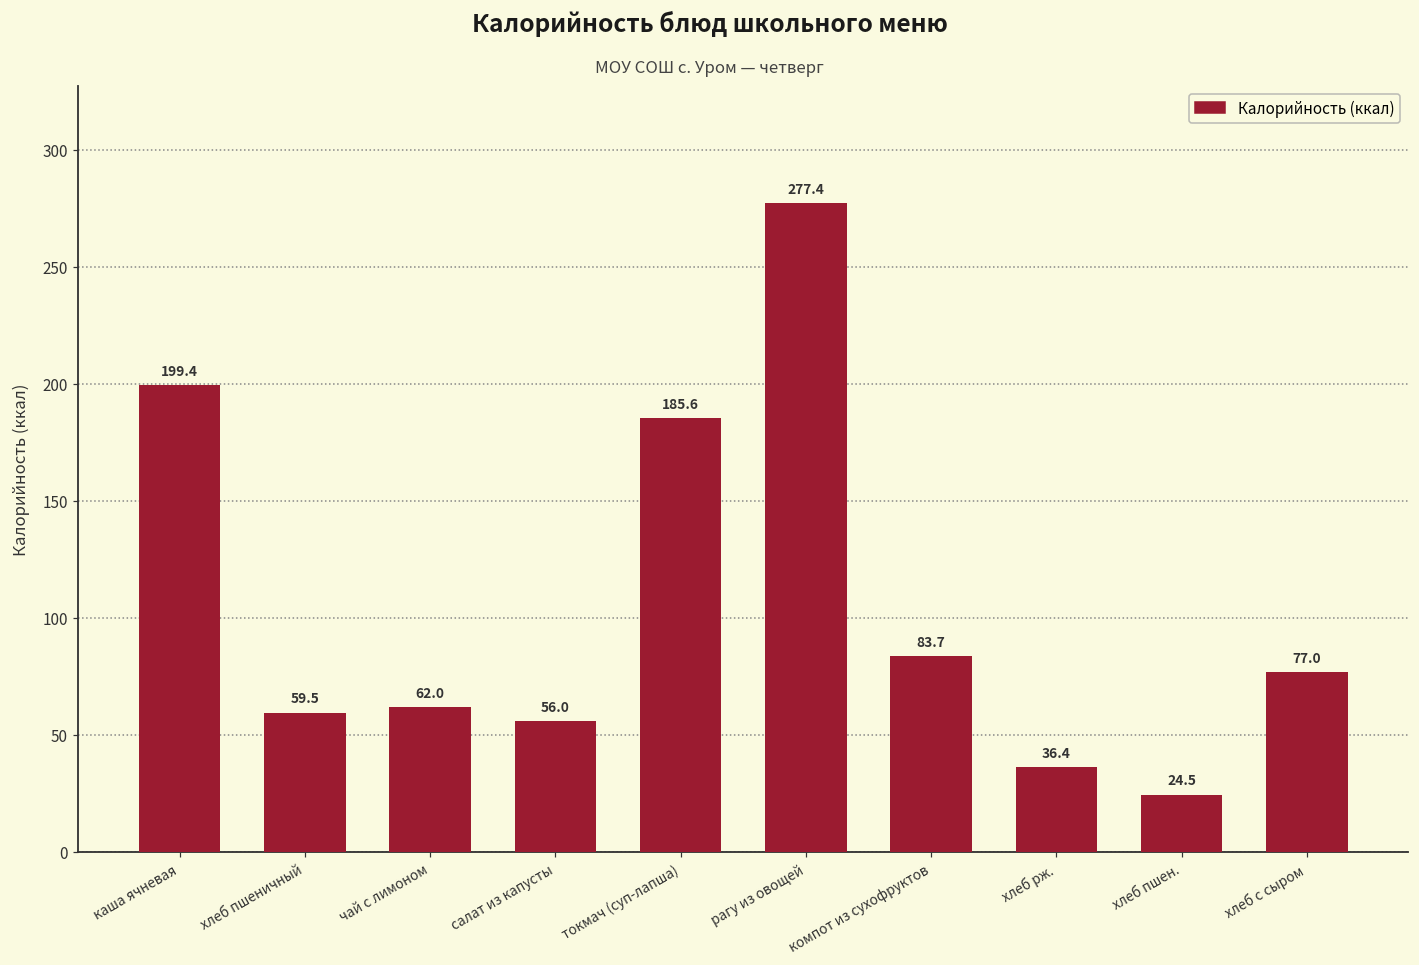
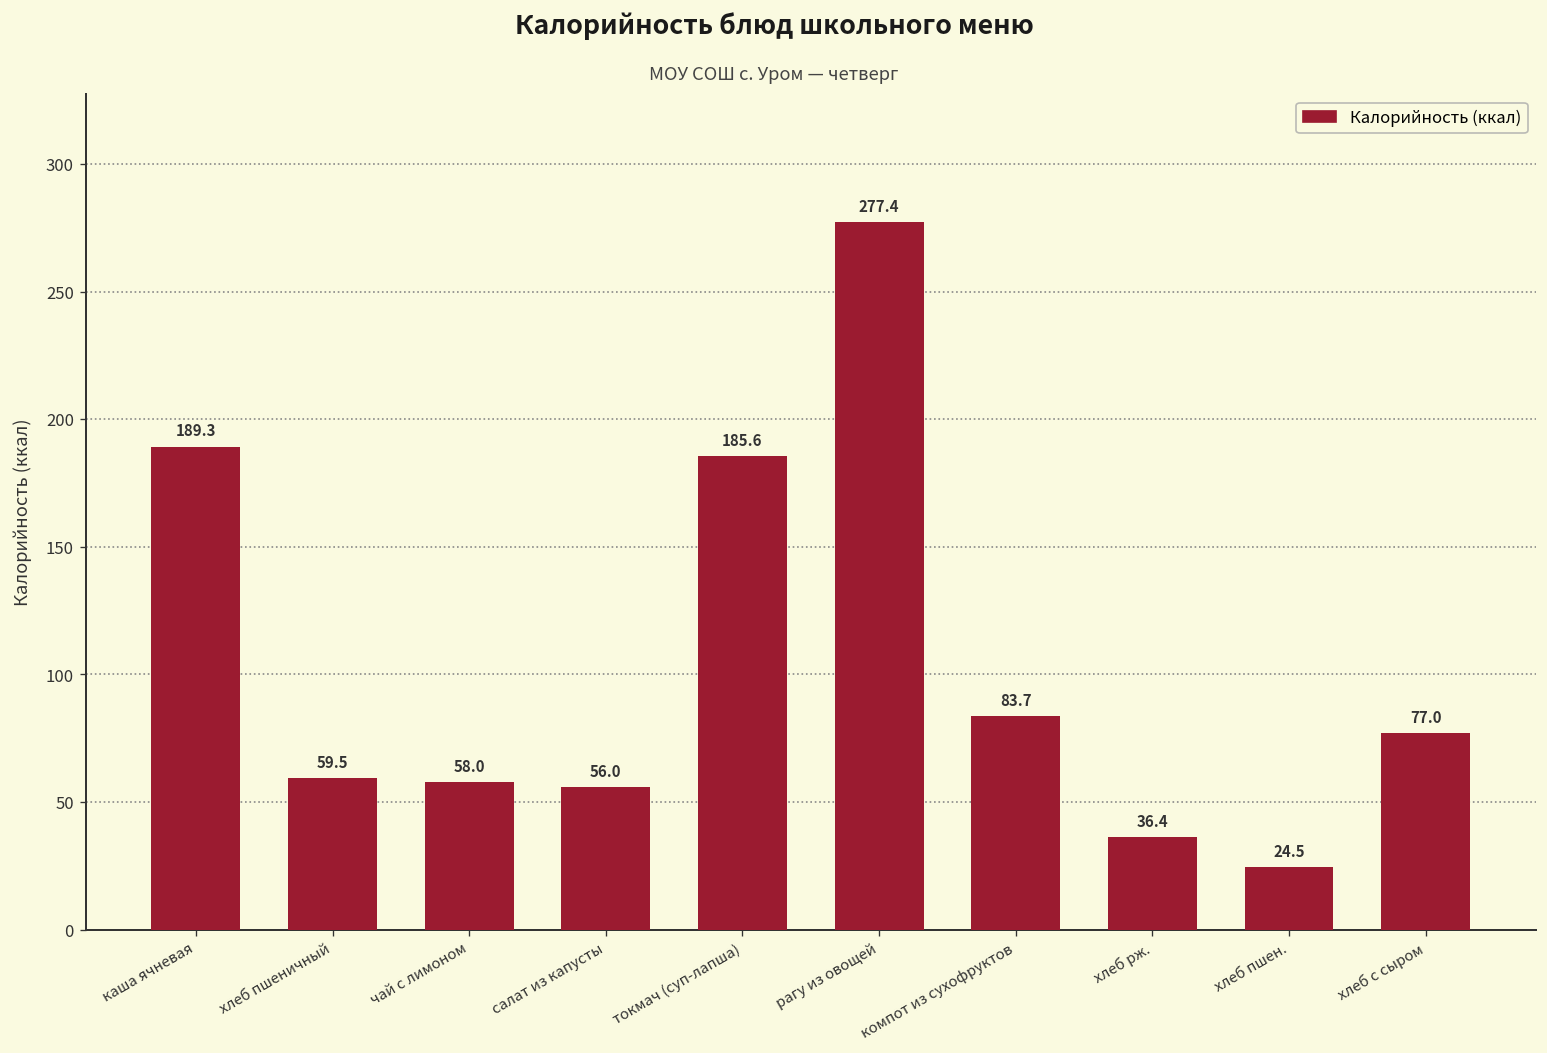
  {
-   "каша ячневая": 199.4,
+   "каша ячневая": 189.3,
    "хлеб пшеничный": 59.5,
-   "чай с лимоном": 62.0,
+   "чай с лимоном": 58.0,
    "салат из капусты": 56.0,
    "токмач (суп-лапша)": 185.6,
    "рагу из овощей": 277.4,
    "компот из сухофруктов": 83.7,
    "хлеб рж.": 36.4,
    "хлеб пшен.": 24.5,
    "хлеб с сыром": 77.0
  }
